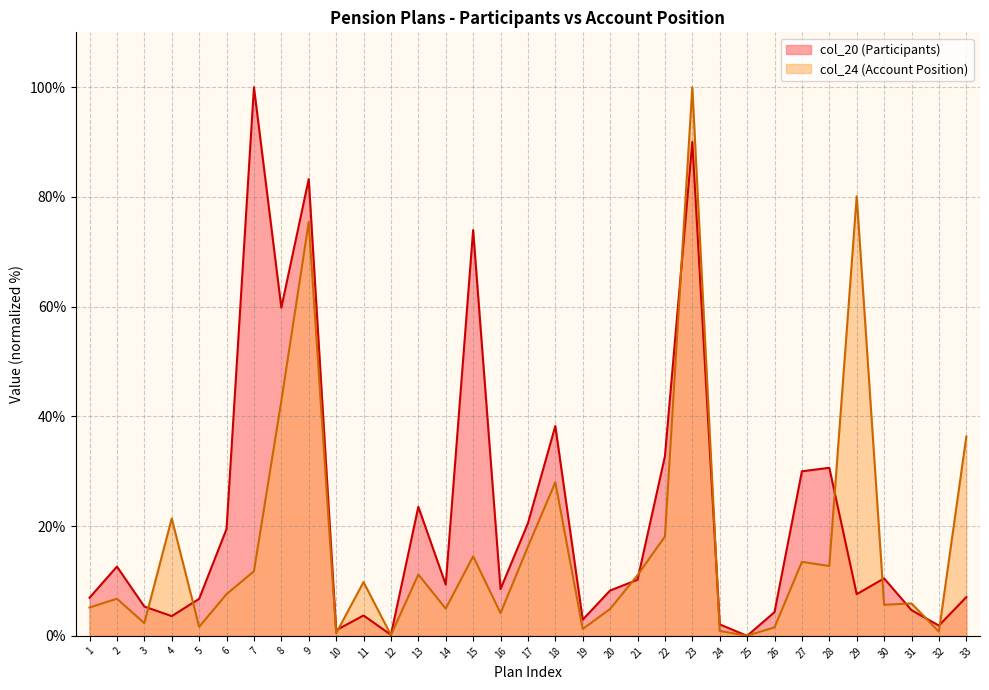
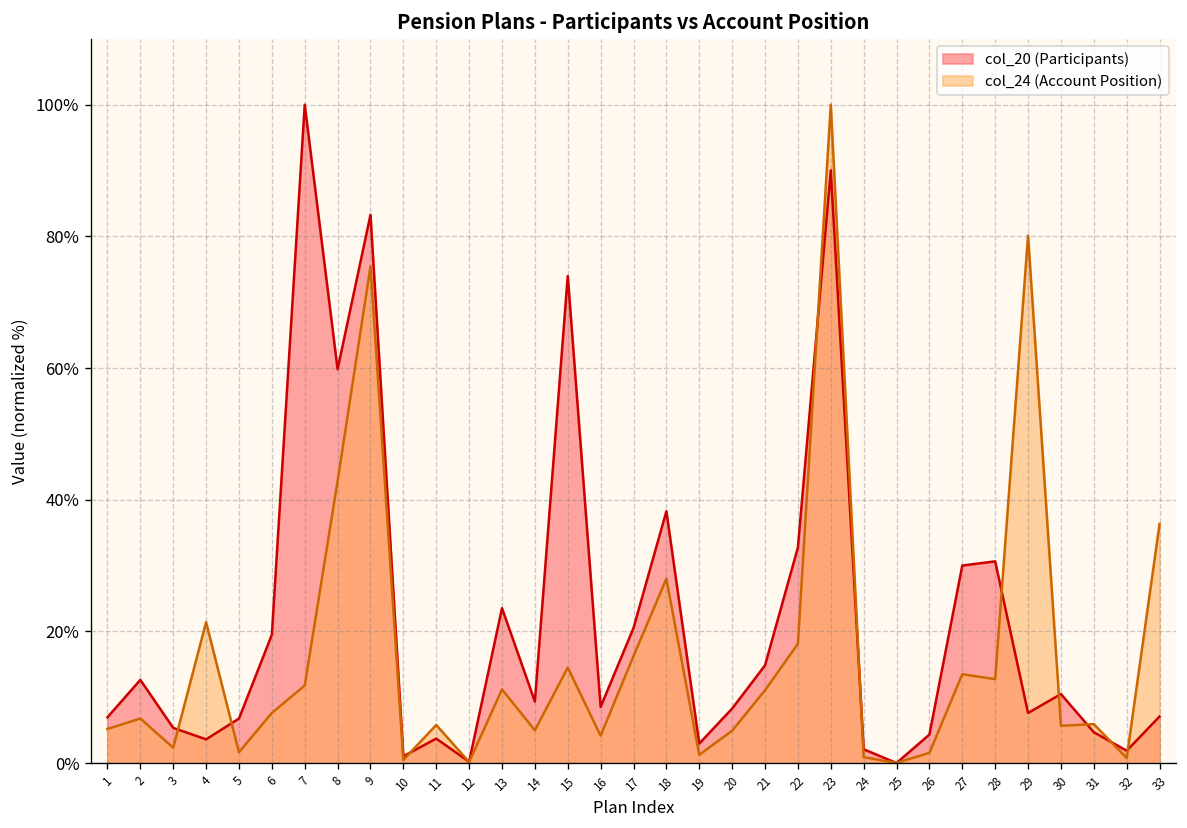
  {
    "col_20 (Participants)": {
      "1": "7%",
      "2": "13%",
      "3": "5%",
      "4": "4%",
      "5": "7%",
      "6": "19%",
      "7": "100%",
      "8": "60%",
      "9": "83%",
      "10": "1%",
      "11": "4%",
      "13": "24%",
      "14": "9%",
      "15": "74%",
      "16": "9%",
      "17": "21%",
      "18": "38%",
      "19": "3%",
      "20": "8%",
-     "21": "10%",
+     "21": "15%",
      "22": "33%",
      "23": "90%",
      "24": "2%",
      "26": "4%",
      "27": "30%",
      "28": "31%",
      "29": "8%",
      "30": "10%",
      "31": "5%",
      "32": "2%",
      "33": "7%"
    },
    "col_24 (Account Position)": {
      "1": "5%",
      "2": "7%",
      "3": "2%",
      "4": "21%",
      "5": "2%",
      "6": "8%",
      "7": "12%",
      "8": "43%",
      "9": "75%",
      "10": "0%",
-     "11": "10%",
+     "11": "6%",
      "13": "11%",
      "14": "5%",
      "15": "14%",
      "16": "4%",
      "17": "16%",
      "18": "28%",
      "19": "1%",
      "20": "5%",
      "21": "11%",
      "22": "18%",
      "23": "100%",
      "24": "1%",
      "26": "2%",
      "27": "13%",
      "28": "13%",
      "29": "80%",
      "30": "6%",
      "31": "6%",
      "32": "1%",
      "33": "36%"
    }
  }
